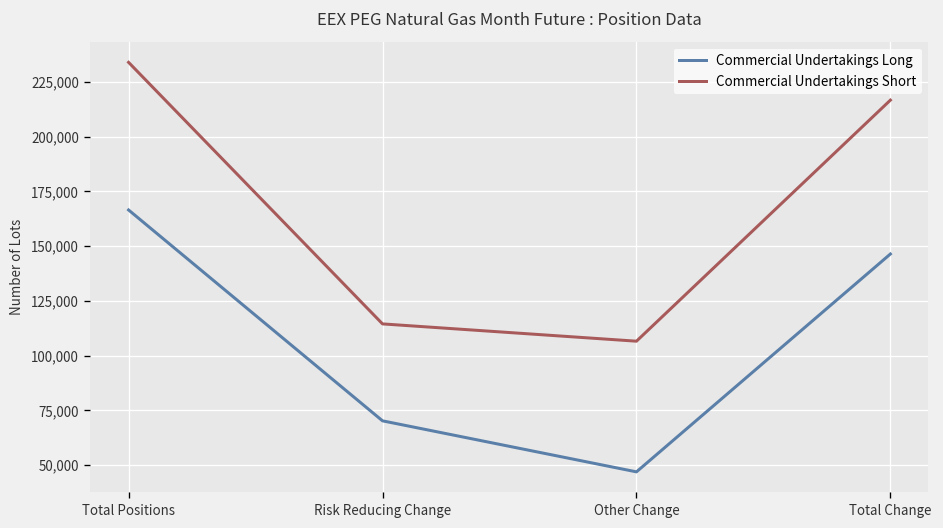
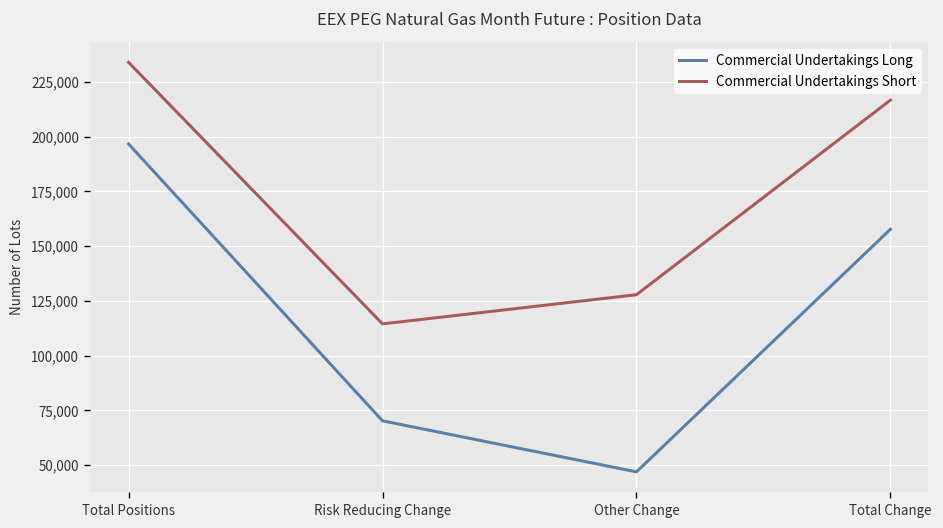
  {
    "Commercial Undertakings Long": {
-     "Total Positions": "166,000",
+     "Total Positions": "197,000",
      "Risk Reducing Change": "70,000",
      "Other Change": "47,000",
-     "Total Change": "146,000"
+     "Total Change": "158,000"
    },
    "Commercial Undertakings Short": {
      "Total Positions": "234,000",
      "Risk Reducing Change": "114,000",
-     "Other Change": "107,000",
+     "Other Change": "128,000",
      "Total Change": "217,000"
    }
  }
